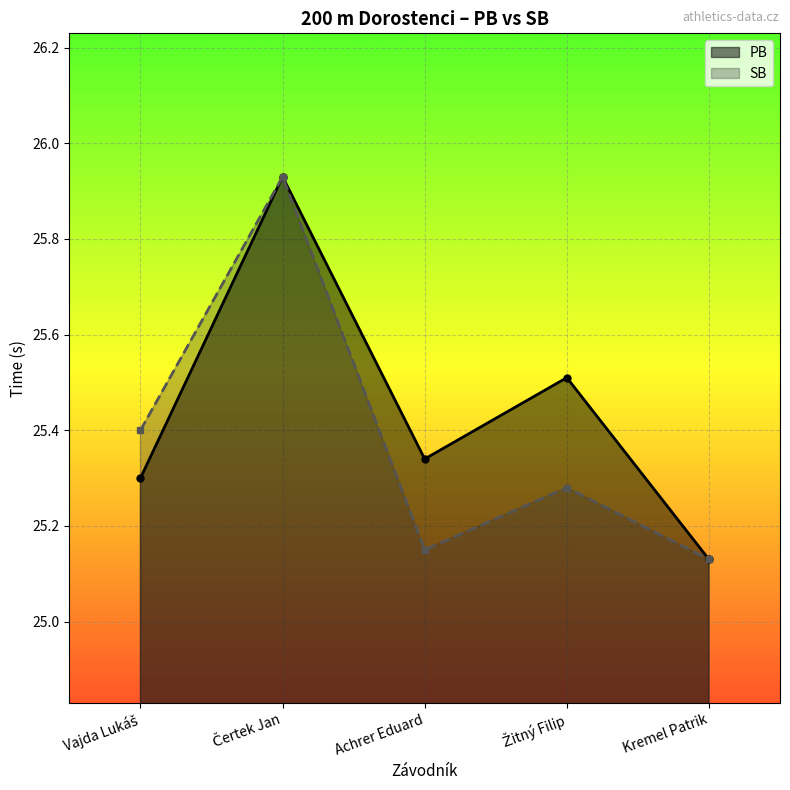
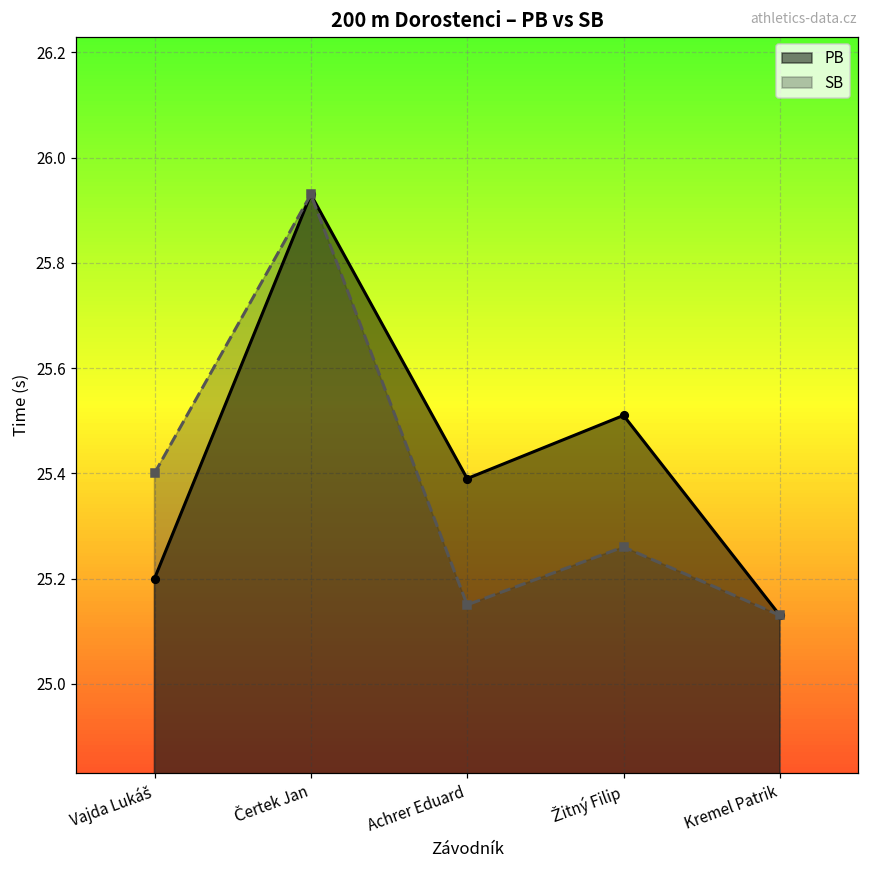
  {
    "PB": {
-     "Vajda Lukáš": 25.3,
-     "Achrer Eduard": 25.34,
+     "Vajda Lukáš": 25.2,
+     "Achrer Eduard": 25.39,
      "Žitný Filip": 25.51
    },
    "SB": {
      "Vajda Lukáš": 25.40,
      "Achrer Eduard": 25.15,
-     "Žitný Filip": 25.28
+     "Žitný Filip": 25.26
    }
  }
